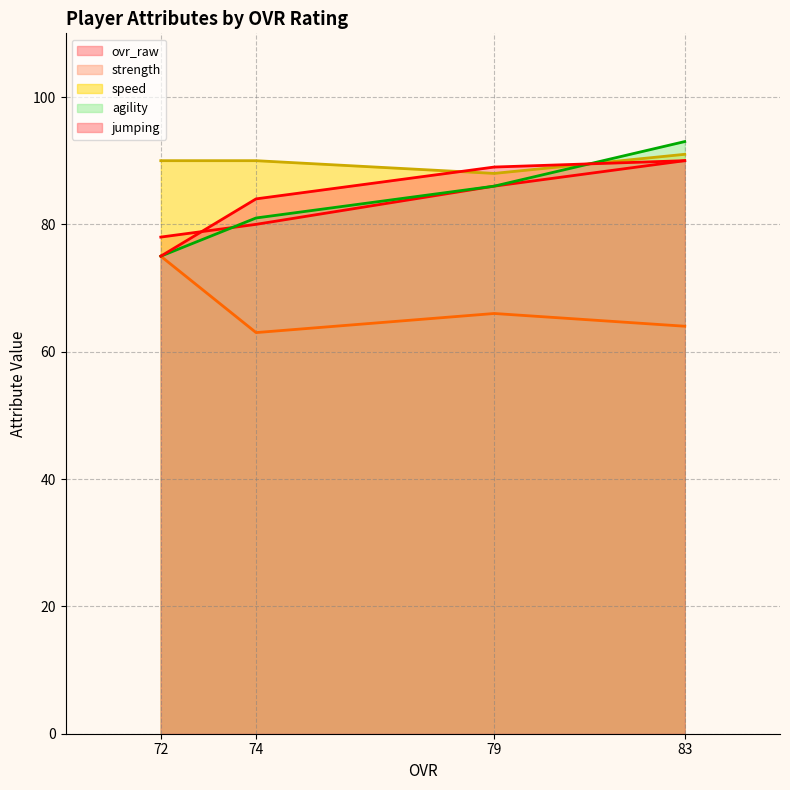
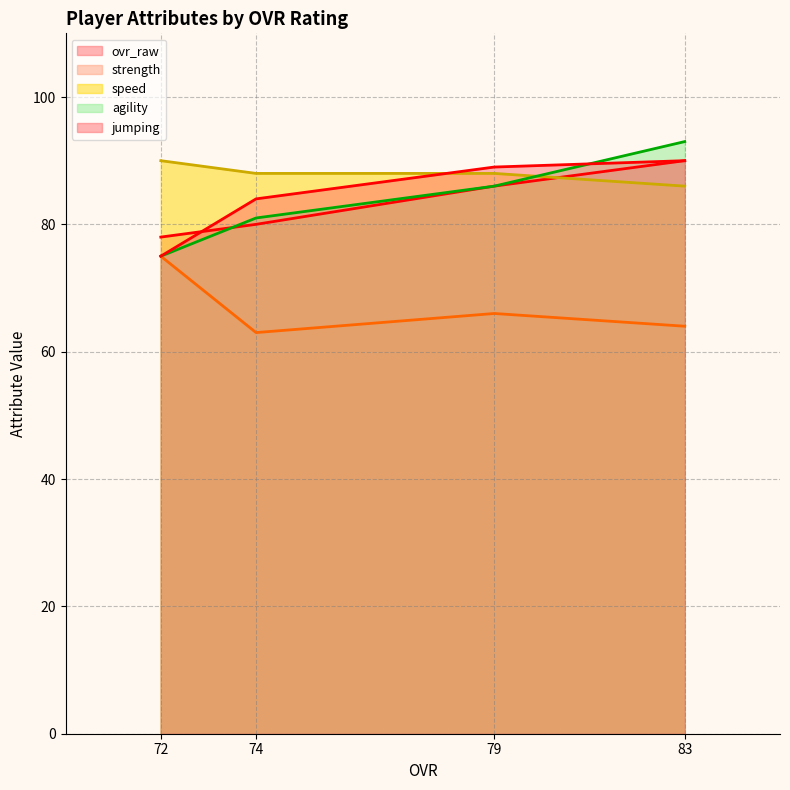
  {
    "speed": {
      "72": 90,
-     "74": 90,
+     "74": 88,
      "79": 88,
-     "83": 91
+     "83": 86
    },
    "agility": {
      "74": 81,
      "83": 93
    }
  }
